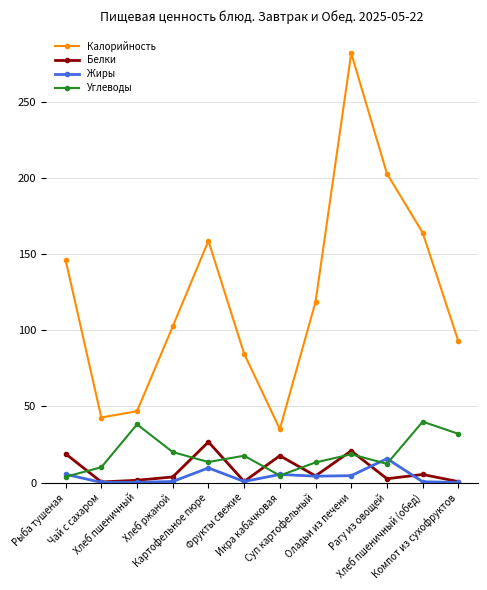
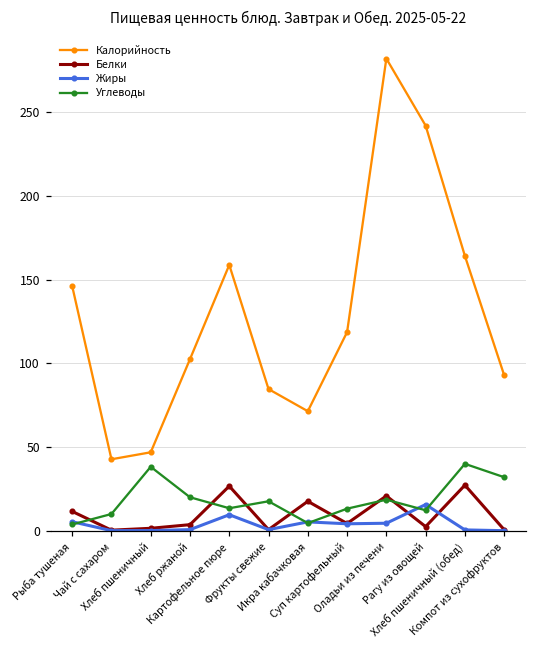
  {
    "Калорийность": {
      "Рыба тушеная": 146,
      "Чай с сахаром": 43,
      "Хлеб пшеничный": 47,
      "Хлеб ржаной": 102,
      "Картофельное пюре": 159,
      "Фрукты свежие": 85,
-     "Икра кабачковая": 35,
+     "Икра кабачковая": 71,
      "Суп картофельный": 119,
      "Оладьи из печени": 282,
-     "Рагу из овощей": 203,
+     "Рагу из овощей": 242,
      "Хлеб пшеничный (обед)": 164,
      "Компот из сухофруктов": 93
    },
    "Белки": {
-     "Рыба тушеная": 19,
+     "Рыба тушеная": 12,
      "Хлеб ржаной": 4,
      "Картофельное пюре": 27,
      "Икра кабачковая": 18,
      "Оладьи из печени": 21,
      "Рагу из овощей": 3,
-     "Хлеб пшеничный (обед)": 5
+     "Хлеб пшеничный (обед)": 27
    },
    "Жиры": {
      "Хлеб ржаной": 1,
      "Картофельное пюре": 10,
      "Оладьи из печени": 5,
      "Рагу из овощей": 16,
      "Хлеб пшеничный (обед)": 1
    },
    "Углеводы": {
      "Чай с сахаром": 10,
      "Хлеб пшеничный": 38,
      "Хлеб ржаной": 20,
      "Картофельное пюре": 13,
      "Фрукты свежие": 18,
      "Суп картофельный": 13,
      "Оладьи из печени": 19,
      "Рагу из овощей": 12,
      "Хлеб пшеничный (обед)": 40,
      "Компот из сухофруктов": 32
    }
  }
